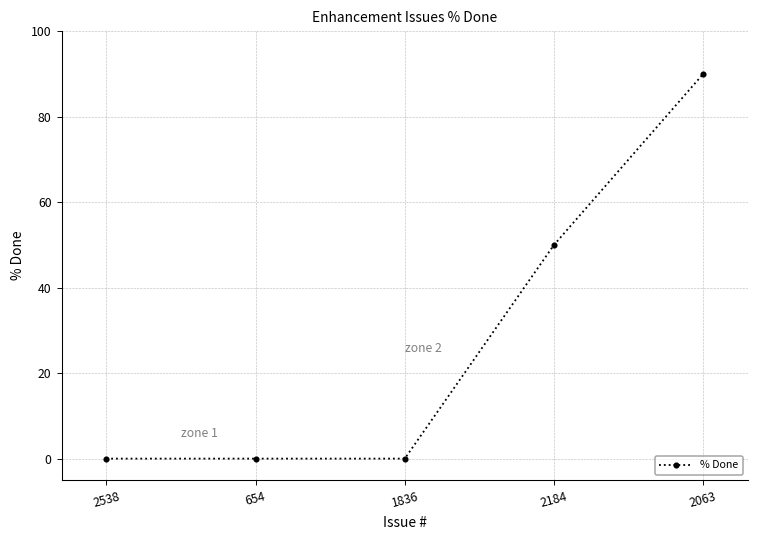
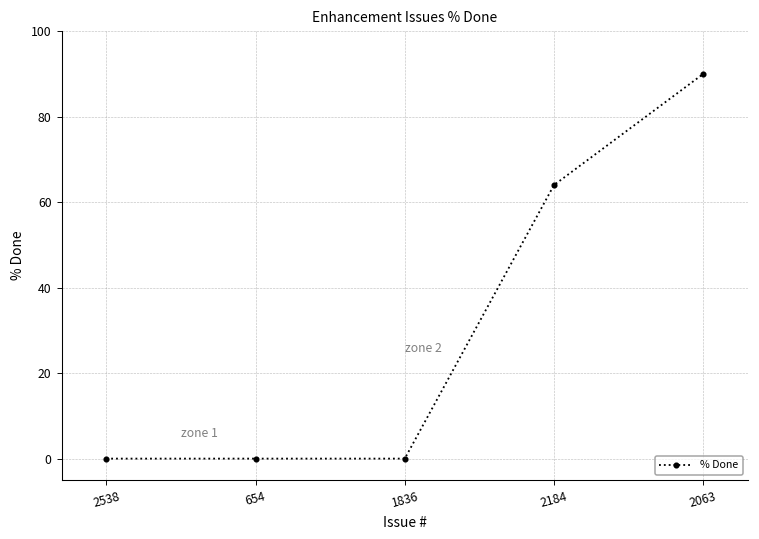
  {
    "2538": 0,
    "654": 0,
    "1836": 0,
-   "2184": 50,
+   "2184": 64,
    "2063": 90
  }
